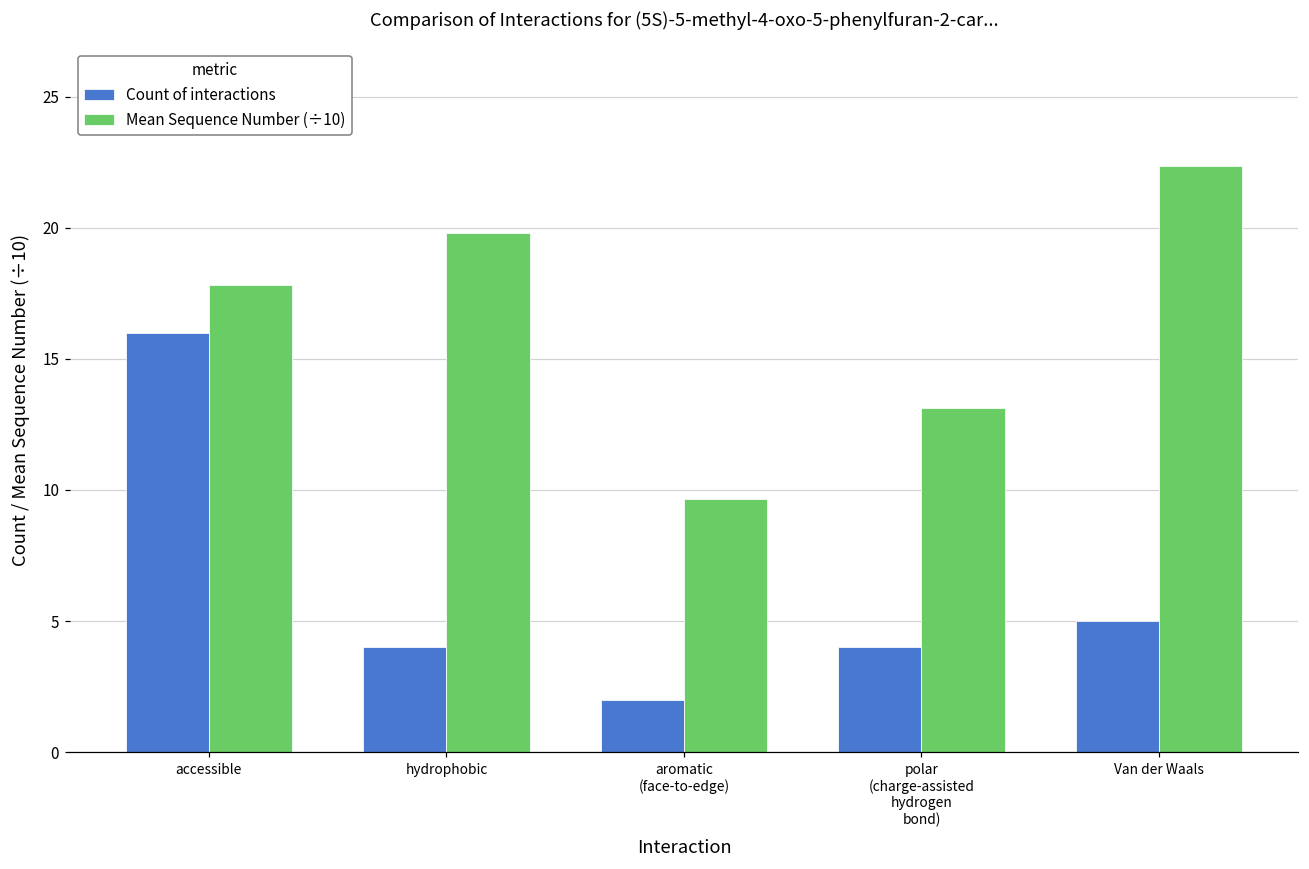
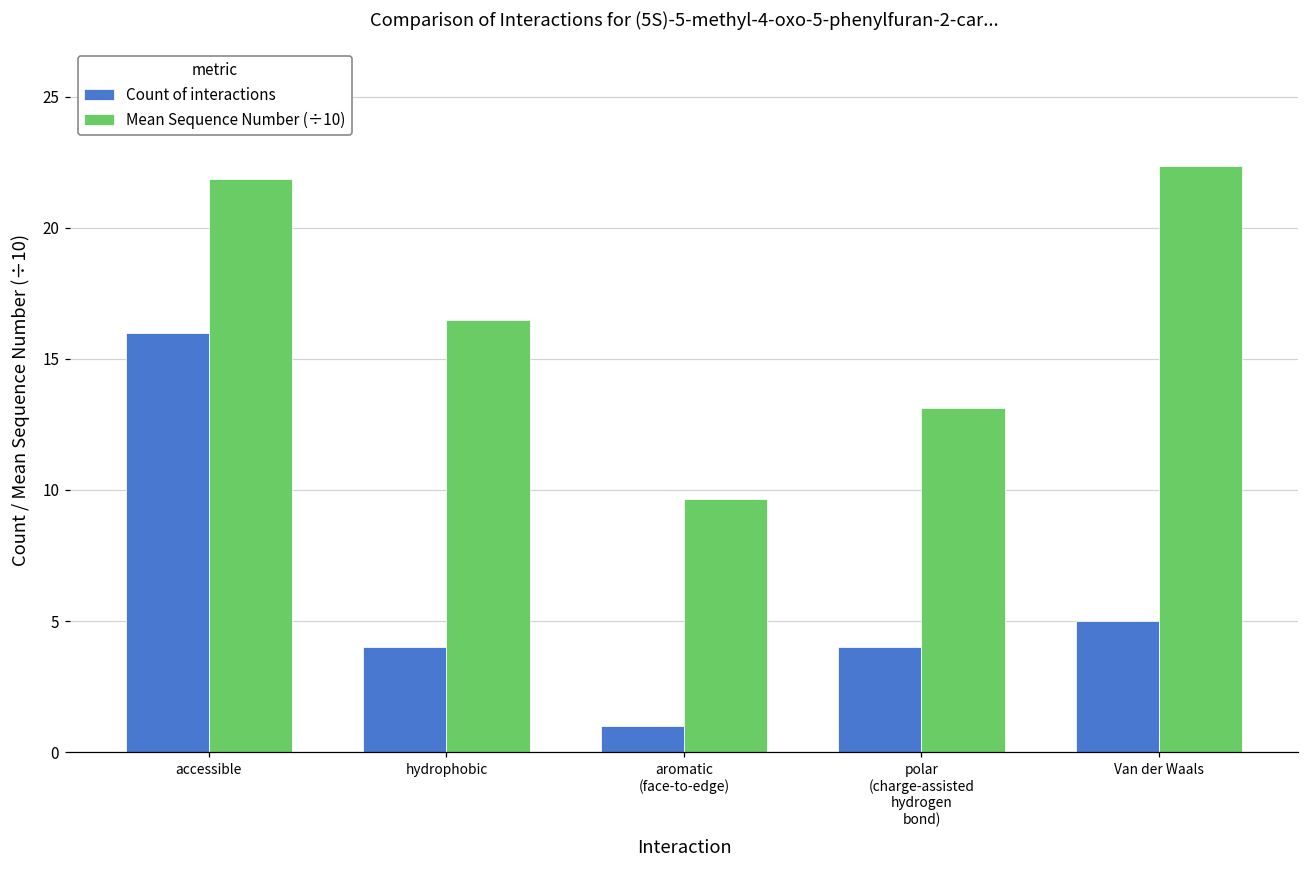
  {
    "Count of interactions": {
      "accessible": 16,
      "hydrophobic": 4,
-     "aromatic (face-to-edge)": 2,
+     "aromatic (face-to-edge)": 1,
      "polar (charge-assisted hydrogen bond)": 4,
      "Van der Waals": 5
    },
    "Mean Sequence Number (÷10)": {
-     "accessible": 17.8,
-     "hydrophobic": 19.8,
+     "accessible": 21.8,
+     "hydrophobic": 16.5,
      "aromatic (face-to-edge)": 9.7,
      "polar (charge-assisted hydrogen bond)": 13.1,
      "Van der Waals": 22.4
    }
  }
